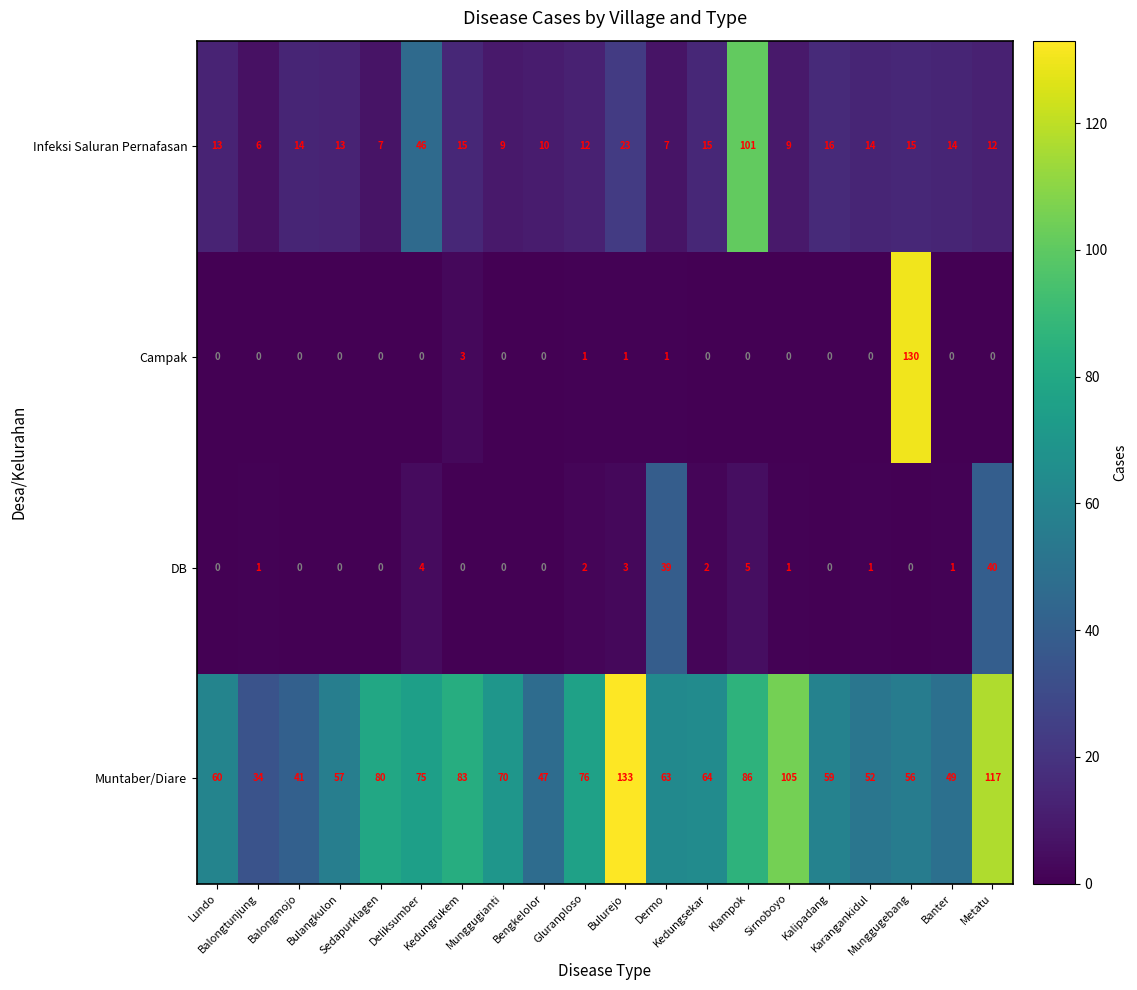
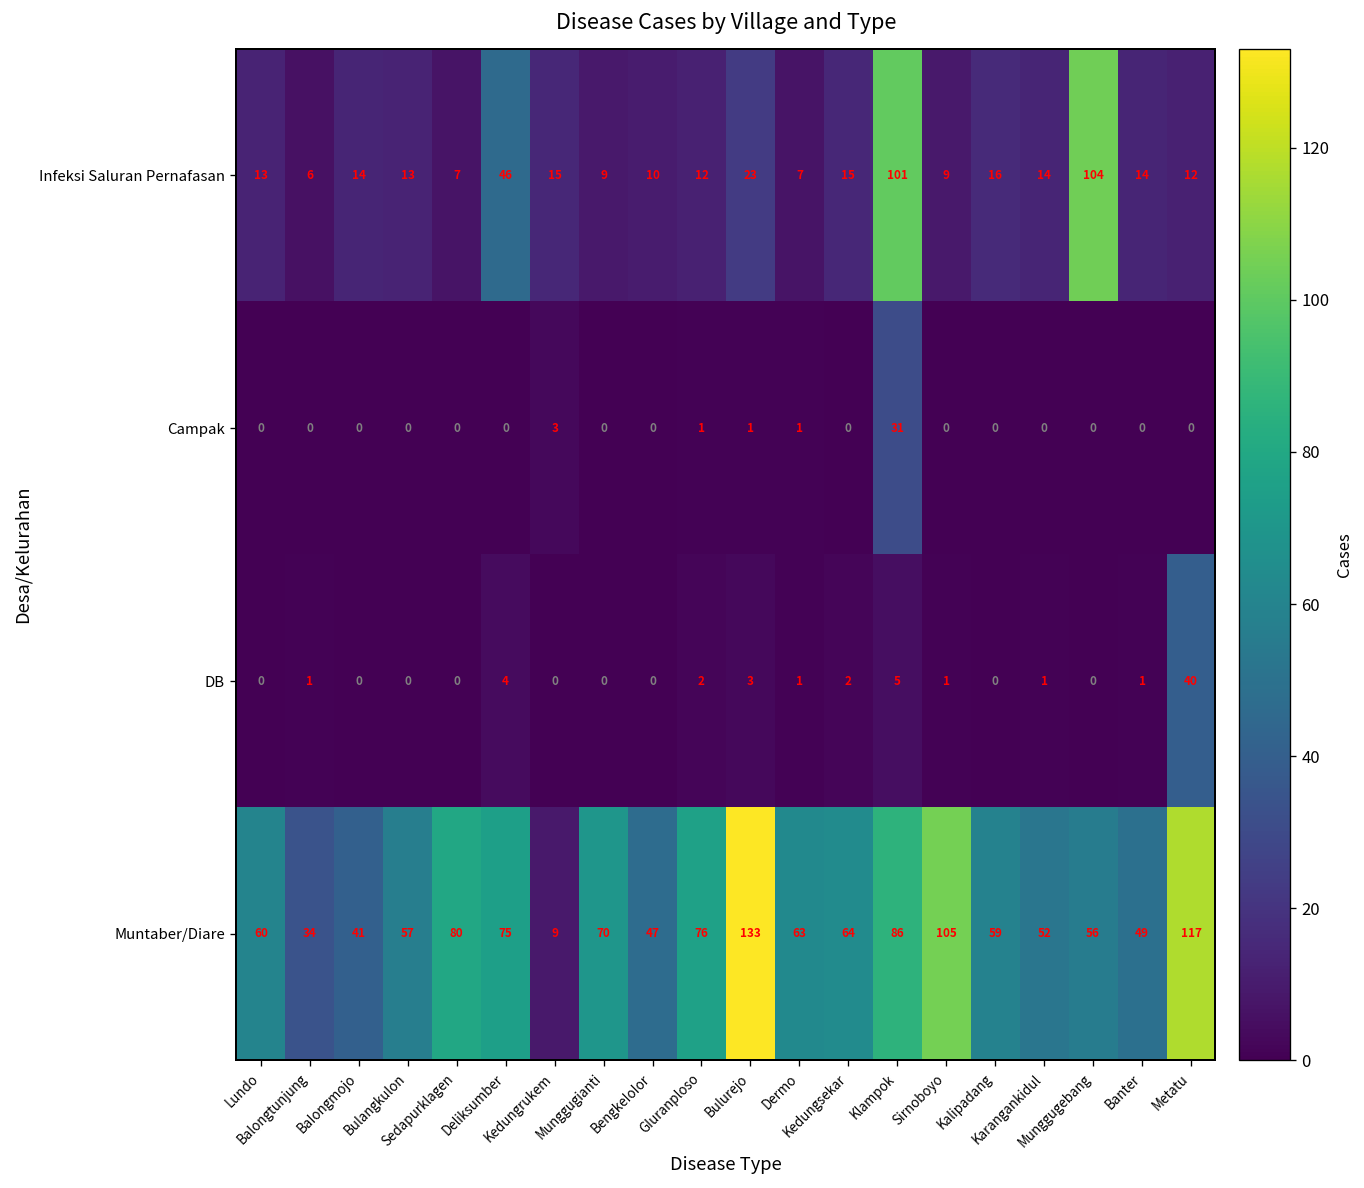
  {
    "Infeksi Saluran Pernafasan": {
      "Lundo": 13,
      "Balongtunjung": 6,
      "BaIongmojo": 14,
      "Bulangkulon": 13,
      "Sedapurklagen": 7,
      "Deliksumber": 46,
      "Kedungrukem": 15,
      "Munggugianti": 9,
      "BengkeIoIor": 10,
      "GIuranploso": 12,
      "Bulurejo": 23,
      "Dermo": 7,
      "Kedungsekar": 15,
      "Klampok": 101,
      "Sirnoboyo": 9,
      "Kalipadang": 16,
      "Karangankidul": 14,
-     "Munggugebang": 15,
+     "Munggugebang": 104,
      "Banter": 14,
      "Metatu": 12
    },
    "Campak": {
      "Lundo": 0,
      "Balongtunjung": 0,
      "BaIongmojo": 0,
      "Bulangkulon": 0,
      "Sedapurklagen": 0,
      "Deliksumber": 0,
      "Kedungrukem": 3,
      "Munggugianti": 0,
      "BengkeIoIor": 0,
      "GIuranploso": 1,
      "Bulurejo": 1,
      "Dermo": 1,
      "Kedungsekar": 0,
-     "Klampok": 0,
+     "Klampok": 31,
      "Sirnoboyo": 0,
      "Kalipadang": 0,
      "Karangankidul": 0,
-     "Munggugebang": 130,
+     "Munggugebang": 0,
      "Banter": 0,
      "Metatu": 0
    },
    "DB": {
      "Lundo": 0,
      "Balongtunjung": 1,
      "BaIongmojo": 0,
      "Bulangkulon": 0,
      "Sedapurklagen": 0,
      "Deliksumber": 4,
      "Kedungrukem": 0,
      "Munggugianti": 0,
      "BengkeIoIor": 0,
      "GIuranploso": 2,
      "Bulurejo": 3,
-     "Dermo": 39,
+     "Dermo": 1,
      "Kedungsekar": 2,
      "Klampok": 5,
      "Sirnoboyo": 1,
      "Kalipadang": 0,
      "Karangankidul": 1,
      "Munggugebang": 0,
      "Banter": 1,
      "Metatu": 40
    },
    "Muntaber/Diare": {
      "Lundo": 60,
      "Balongtunjung": 34,
      "BaIongmojo": 41,
      "Bulangkulon": 57,
      "Sedapurklagen": 80,
      "Deliksumber": 75,
-     "Kedungrukem": 83,
+     "Kedungrukem": 9,
      "Munggugianti": 70,
      "BengkeIoIor": 47,
      "GIuranploso": 76,
      "Bulurejo": 133,
      "Dermo": 63,
      "Kedungsekar": 64,
      "Klampok": 86,
      "Sirnoboyo": 105,
      "Kalipadang": 59,
      "Karangankidul": 52,
      "Munggugebang": 56,
      "Banter": 49,
      "Metatu": 117
    }
  }
